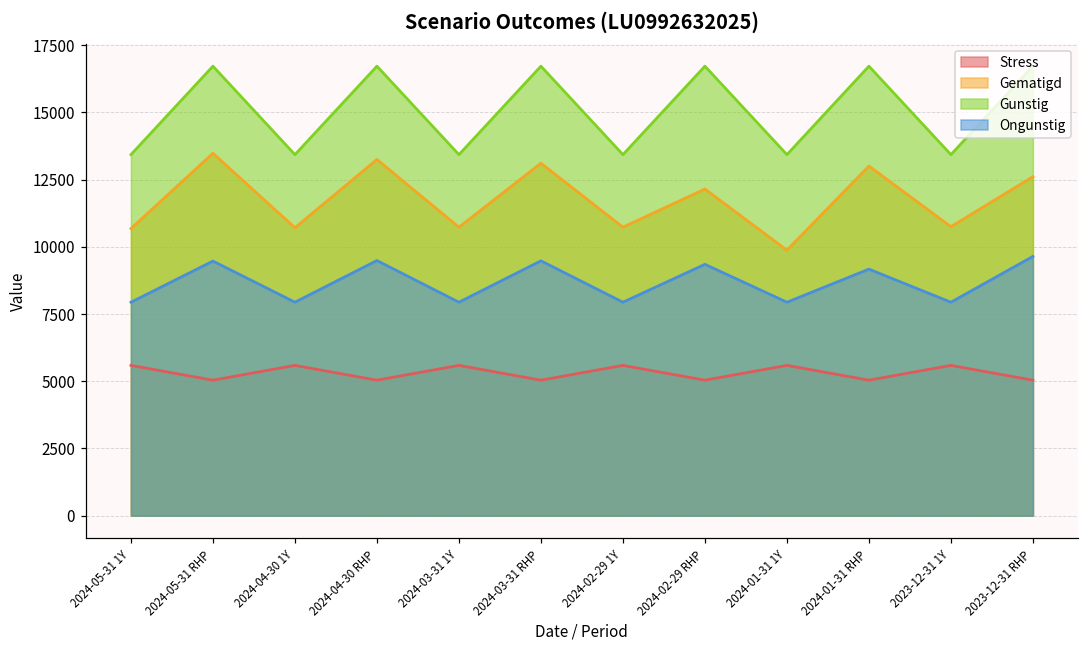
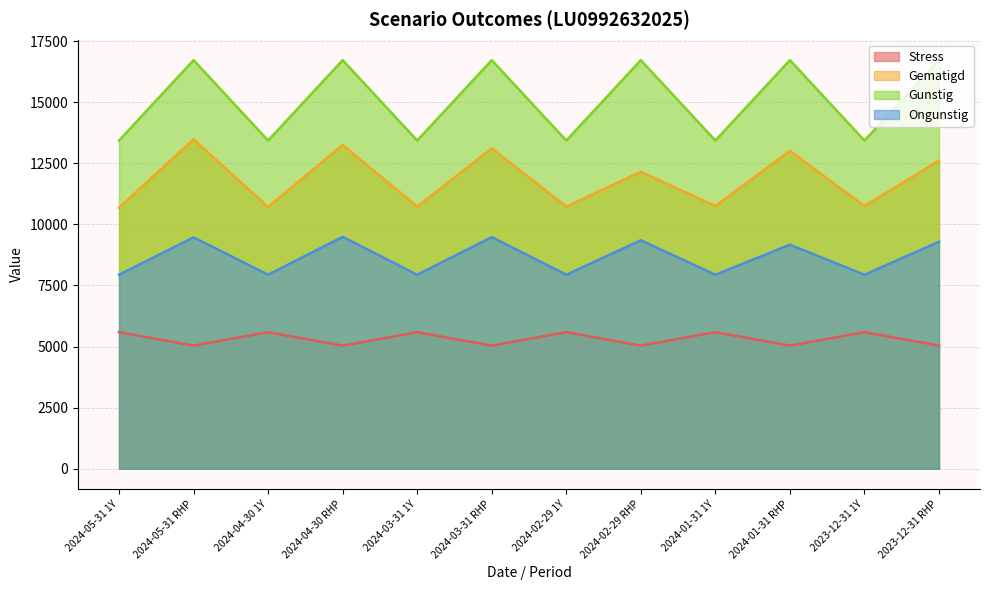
  {
    "Stress": {
      "2024-05-31 1Y": 5600,
      "2024-05-31 RHP": 5000,
      "2024-04-30 1Y": 5600,
      "2024-04-30 RHP": 5000,
      "2024-03-31 1Y": 5600,
      "2024-03-31 RHP": 5000,
      "2024-02-29 1Y": 5600,
      "2024-02-29 RHP": 5000,
      "2024-01-31 1Y": 5600,
      "2024-01-31 RHP": 5000,
      "2023-12-31 1Y": 5600,
      "2023-12-31 RHP": 5000
    },
    "Gematigd": {
      "2024-05-31 1Y": 10700,
      "2024-05-31 RHP": 13500,
      "2024-04-30 1Y": 10700,
      "2024-04-30 RHP": 13300,
      "2024-03-31 1Y": 10700,
      "2024-03-31 RHP": 13100,
      "2024-02-29 1Y": 10700,
      "2024-02-29 RHP": 12200,
-     "2024-01-31 1Y": 9900,
+     "2024-01-31 1Y": 10800,
      "2024-01-31 RHP": 13000,
      "2023-12-31 1Y": 10800,
      "2023-12-31 RHP": 12600
    },
    "Gunstig": {
      "2024-05-31 1Y": 13400,
      "2024-05-31 RHP": 16700,
      "2024-04-30 1Y": 13400,
      "2024-04-30 RHP": 16700,
      "2024-03-31 1Y": 13400,
      "2024-03-31 RHP": 16700,
      "2024-02-29 1Y": 13400,
      "2024-02-29 RHP": 16700,
      "2024-01-31 1Y": 13400,
      "2024-01-31 RHP": 16700,
      "2023-12-31 1Y": 13400
    },
    "Ongunstig": {
      "2024-05-31 1Y": 7900,
      "2024-05-31 RHP": 9500,
      "2024-04-30 1Y": 7900,
      "2024-04-30 RHP": 9500,
      "2024-03-31 1Y": 7900,
      "2024-03-31 RHP": 9500,
      "2024-02-29 1Y": 7900,
      "2024-02-29 RHP": 9400,
      "2024-01-31 1Y": 7900,
      "2024-01-31 RHP": 9200,
      "2023-12-31 1Y": 7900,
-     "2023-12-31 RHP": 9600
+     "2023-12-31 RHP": 9300
    }
  }
